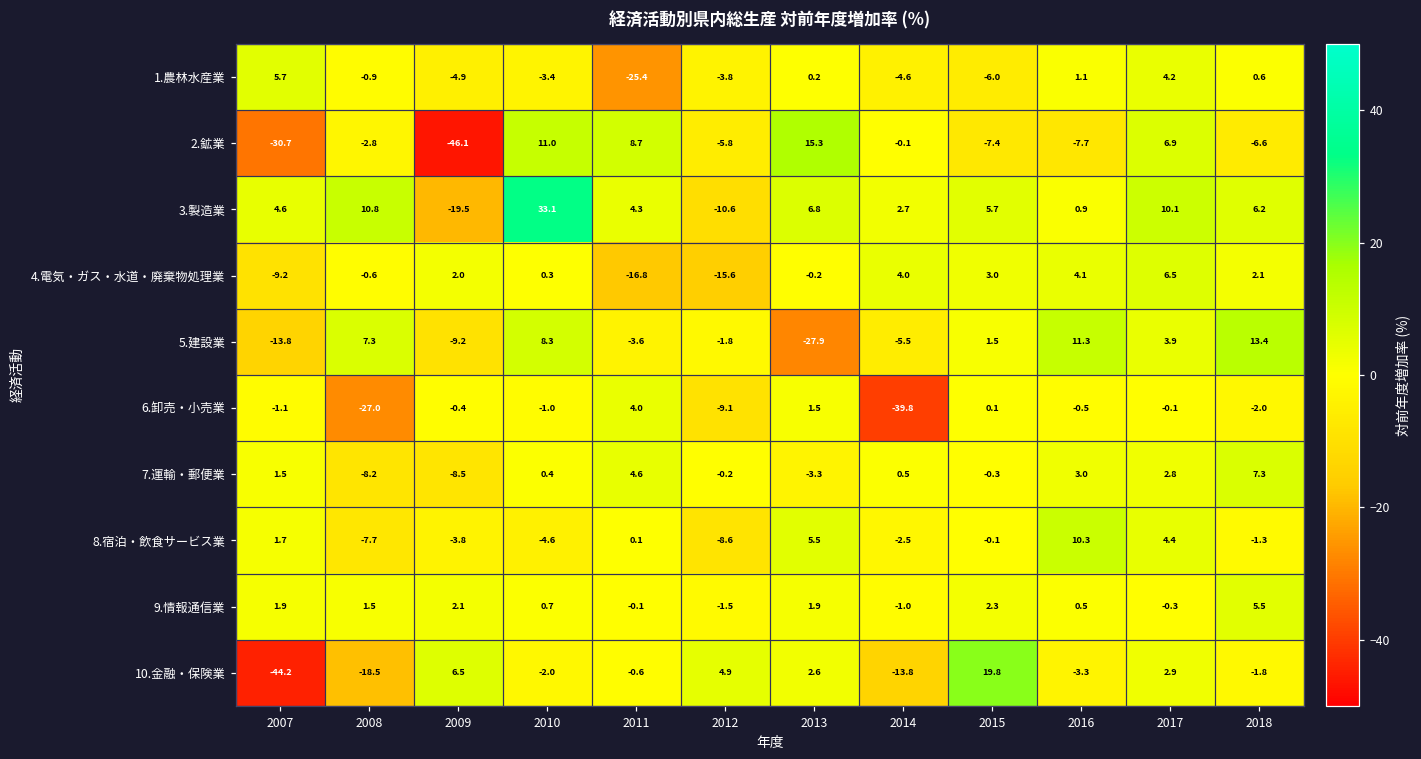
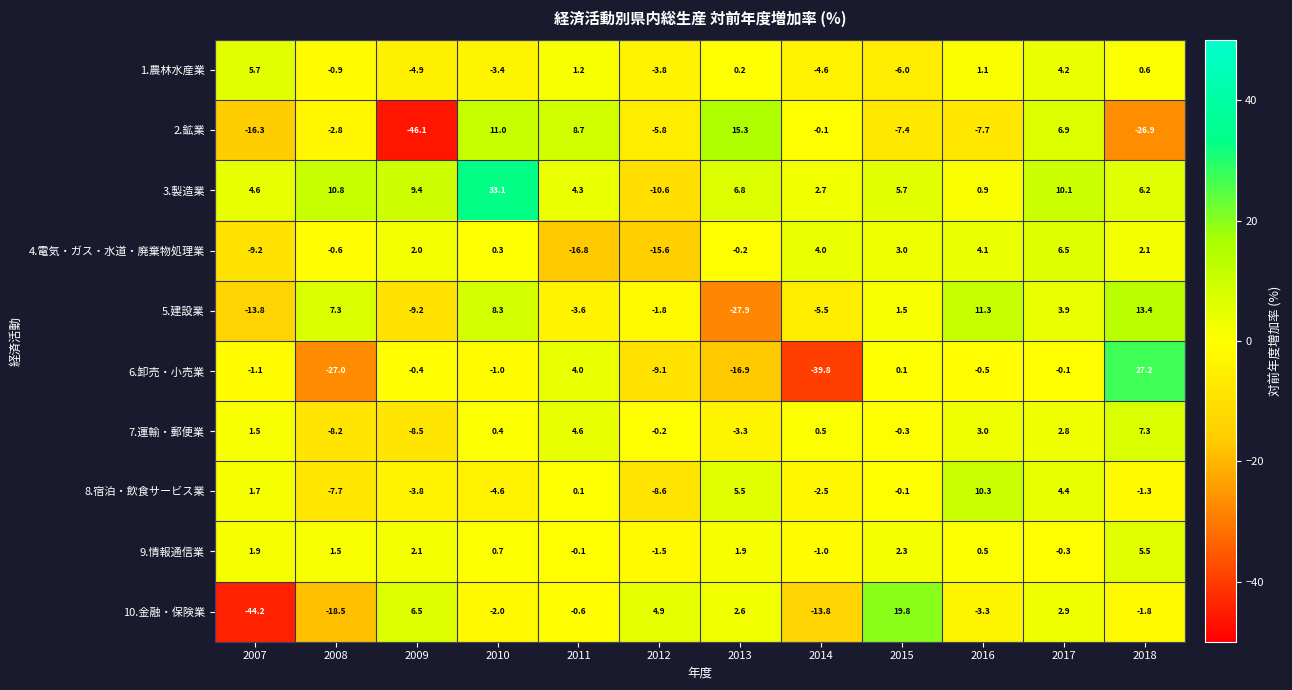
  {
    "1.農林水産業": {
      "2007": 5.7,
      "2008": -0.9,
      "2009": -4.9,
      "2010": -3.4,
-     "2011": -25.4,
+     "2011": 1.2,
      "2012": -3.8,
      "2013": 0.2,
      "2014": -4.6,
      "2015": -6.0,
      "2016": 1.1,
      "2017": 4.2,
      "2018": 0.6
    },
    "2.鉱業": {
-     "2007": -30.7,
+     "2007": -16.3,
      "2008": -2.8,
      "2009": -46.1,
      "2010": 11.0,
      "2011": 8.7,
      "2012": -5.8,
      "2013": 15.3,
      "2014": -0.1,
      "2015": -7.4,
      "2016": -7.7,
      "2017": 6.9,
-     "2018": -6.6
+     "2018": -26.9
    },
    "3.製造業": {
      "2007": 4.6,
      "2008": 10.8,
-     "2009": -19.5,
+     "2009": 9.4,
      "2010": 33.1,
      "2011": 4.3,
      "2012": -10.6,
      "2013": 6.8,
      "2014": 2.7,
      "2015": 5.7,
      "2016": 0.9,
      "2017": 10.1,
      "2018": 6.2
    },
    "4.電気・ガス・水道・廃棄物処理業": {
      "2007": -9.2,
      "2008": -0.6,
      "2009": 2.0,
      "2010": 0.3,
      "2011": -16.8,
      "2012": -15.6,
      "2013": -0.2,
      "2014": 4.0,
      "2015": 3.0,
      "2016": 4.1,
      "2017": 6.5,
      "2018": 2.1
    },
    "5.建設業": {
      "2007": -13.8,
      "2008": 7.3,
      "2009": -9.2,
      "2010": 8.3,
      "2011": -3.6,
      "2012": -1.8,
      "2013": -27.9,
      "2014": -5.5,
      "2015": 1.5,
      "2016": 11.3,
      "2017": 3.9,
      "2018": 13.4
    },
    "6.卸売・小売業": {
      "2007": -1.1,
      "2008": -27.0,
      "2009": -0.4,
      "2010": -1.0,
      "2011": 4.0,
      "2012": -9.1,
-     "2013": 1.5,
+     "2013": -16.9,
      "2014": -39.8,
      "2015": 0.1,
      "2016": -0.5,
      "2017": -0.1,
-     "2018": -2.0
+     "2018": 27.2
    },
    "7.運輸・郵便業": {
      "2007": 1.5,
      "2008": -8.2,
      "2009": -8.5,
      "2010": 0.4,
      "2011": 4.6,
      "2012": -0.2,
      "2013": -3.3,
      "2014": 0.5,
      "2015": -0.3,
      "2016": 3.0,
      "2017": 2.8,
      "2018": 7.3
    },
    "8.宿泊・飲食サービス業": {
      "2007": 1.7,
      "2008": -7.7,
      "2009": -3.8,
      "2010": -4.6,
      "2011": 0.1,
      "2012": -8.6,
      "2013": 5.5,
      "2014": -2.5,
      "2015": -0.1,
      "2016": 10.3,
      "2017": 4.4,
      "2018": -1.3
    },
    "9.情報通信業": {
      "2007": 1.9,
      "2008": 1.5,
      "2009": 2.1,
      "2010": 0.7,
      "2011": -0.1,
      "2012": -1.5,
      "2013": 1.9,
      "2014": -1.0,
      "2015": 2.3,
      "2016": 0.5,
      "2017": -0.3,
      "2018": 5.5
    },
    "10.金融・保険業": {
      "2007": -44.2,
      "2008": -18.5,
      "2009": 6.5,
      "2010": -2.0,
      "2011": -0.6,
      "2012": 4.9,
      "2013": 2.6,
      "2014": -13.8,
      "2015": 19.8,
      "2016": -3.3,
      "2017": 2.9,
      "2018": -1.8
    }
  }
